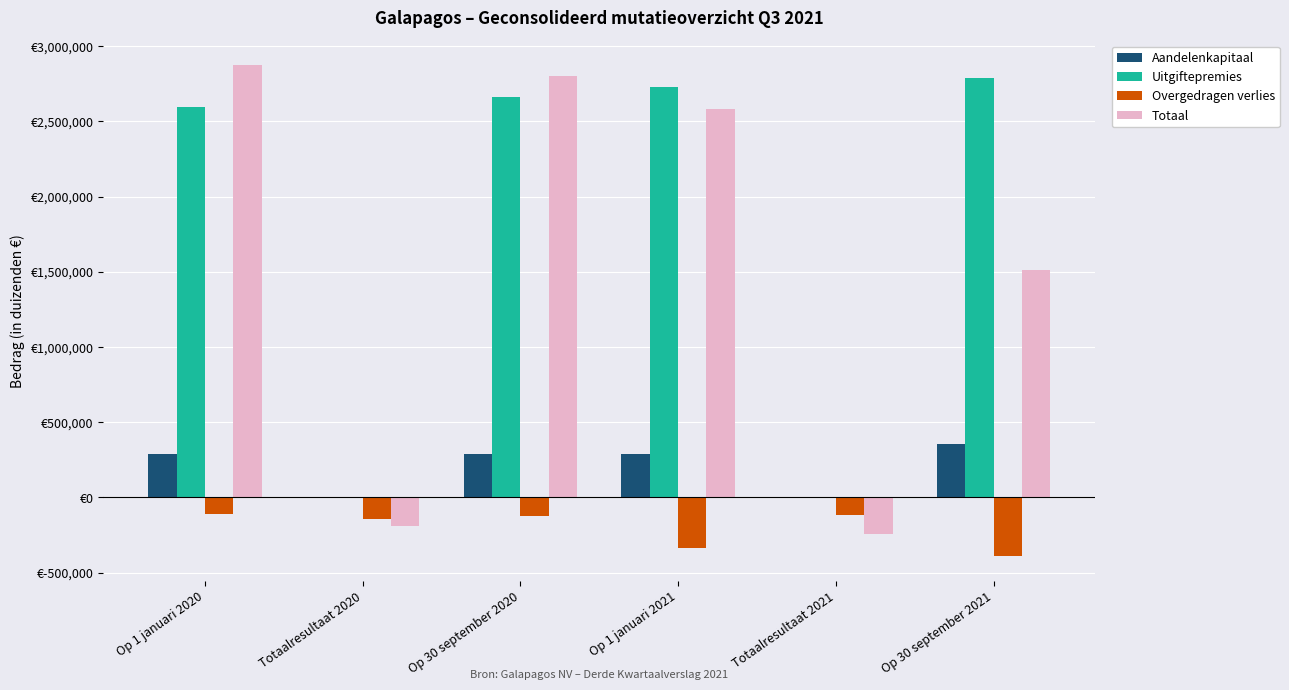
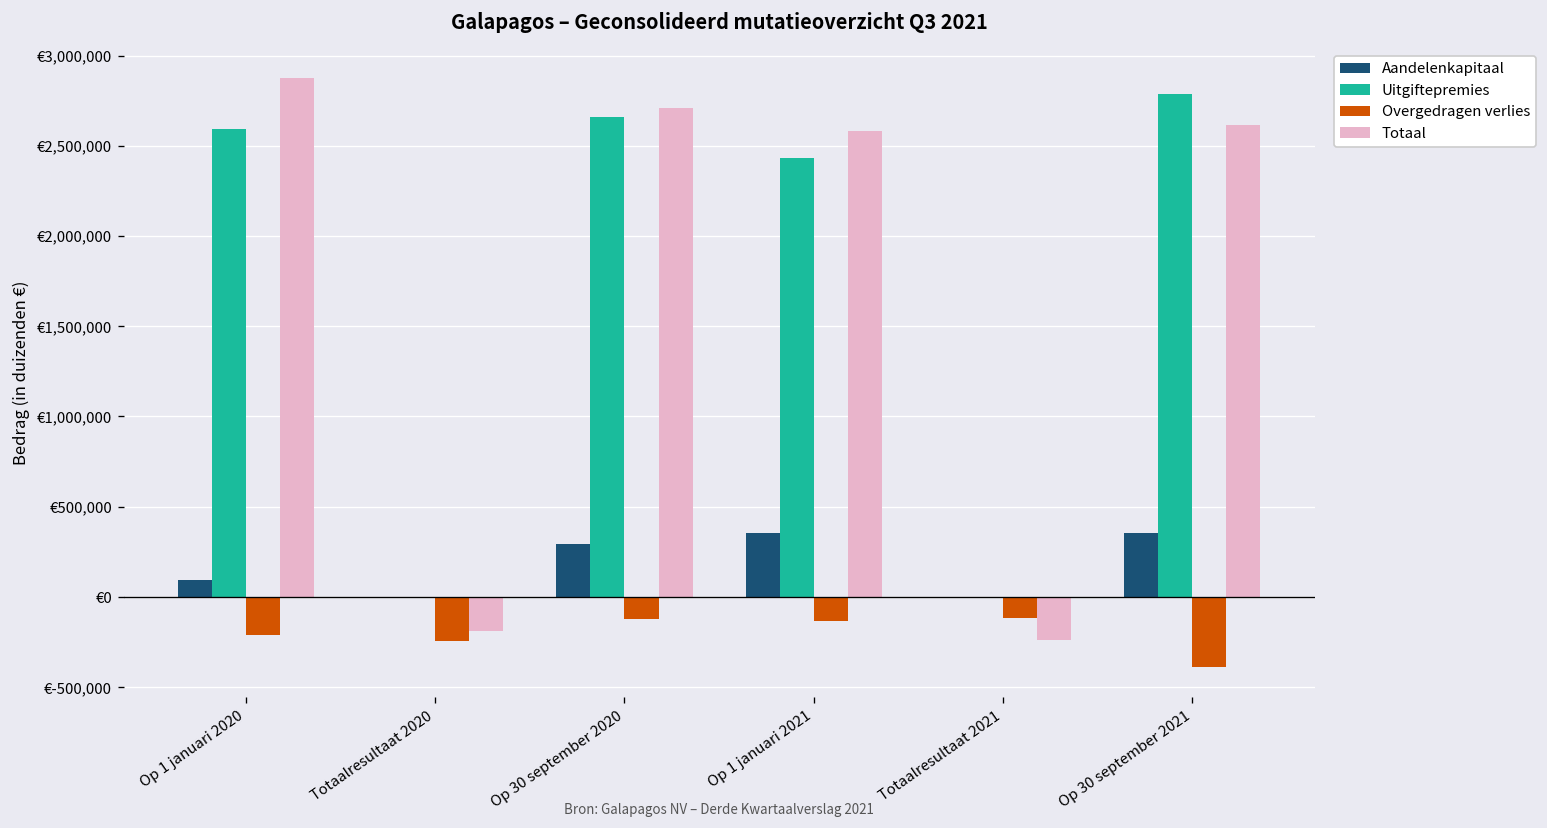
  {
    "Aandelenkapitaal": {
-     "Op 1 januari 2020": "€290,000",
+     "Op 1 januari 2020": "€100,000",
      "Totaalresultaat 2020": "€0",
      "Op 30 september 2020": "€290,000",
-     "Op 1 januari 2021": "€290,000",
+     "Op 1 januari 2021": "€360,000",
      "Totaalresultaat 2021": "€0",
      "Op 30 september 2021": "€350,000"
    },
    "Uitgiftepremies": {
      "Op 1 januari 2020": "€2,590,000",
      "Totaalresultaat 2020": "€0",
      "Op 30 september 2020": "€2,660,000",
-     "Op 1 januari 2021": "€2,730,000",
+     "Op 1 januari 2021": "€2,430,000",
      "Totaalresultaat 2021": "€0",
      "Op 30 september 2021": "€2,790,000"
    },
    "Overgedragen verlies": {
-     "Op 1 januari 2020": "€-110,000",
-     "Totaalresultaat 2020": "€-140,000",
+     "Op 1 januari 2020": "€-210,000",
+     "Totaalresultaat 2020": "€-250,000",
      "Op 30 september 2020": "€-120,000",
-     "Op 1 januari 2021": "€-330,000",
+     "Op 1 januari 2021": "€-140,000",
      "Totaalresultaat 2021": "€-120,000",
      "Op 30 september 2021": "€-390,000"
    },
    "Totaal": {
      "Op 1 januari 2020": "€2,880,000",
      "Totaalresultaat 2020": "€-190,000",
-     "Op 30 september 2020": "€2,800,000",
+     "Op 30 september 2020": "€2,710,000",
      "Op 1 januari 2021": "€2,580,000",
      "Totaalresultaat 2021": "€-240,000",
-     "Op 30 september 2021": "€1,510,000"
+     "Op 30 september 2021": "€2,620,000"
    }
  }
